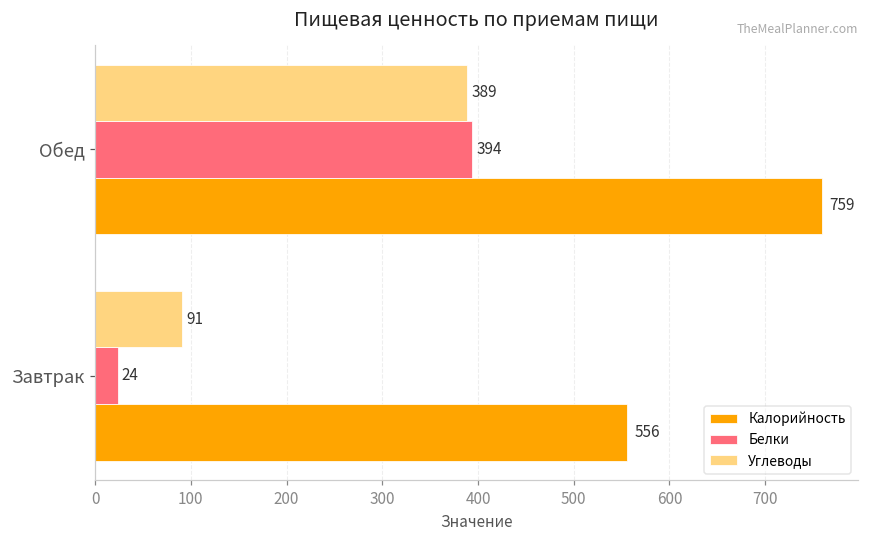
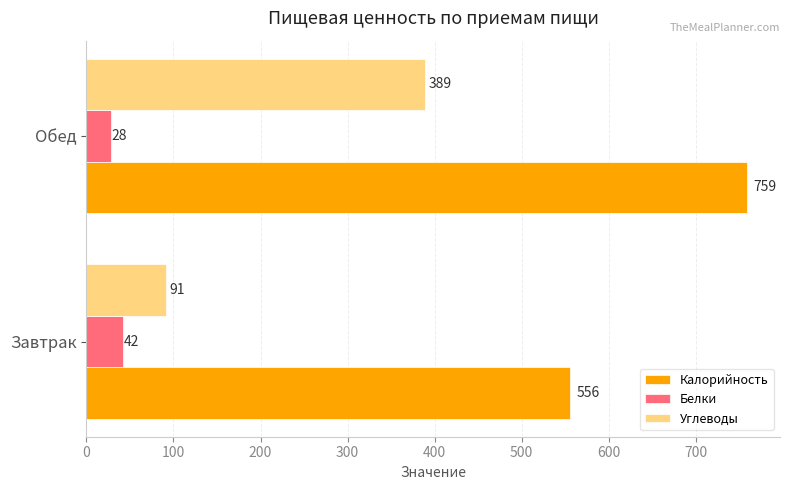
  {
    "Калорийность": {
      "Обед": 759,
      "Завтрак": 556
    },
    "Белки": {
-     "Обед": 394,
-     "Завтрак": 24
+     "Обед": 28,
+     "Завтрак": 42
    },
    "Углеводы": {
      "Обед": 389,
      "Завтрак": 91
    }
  }
